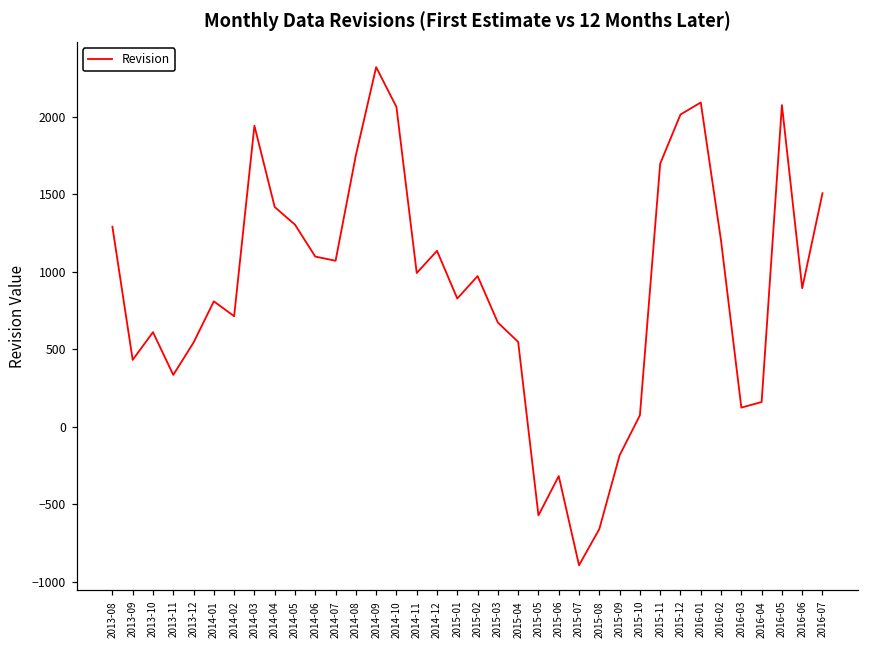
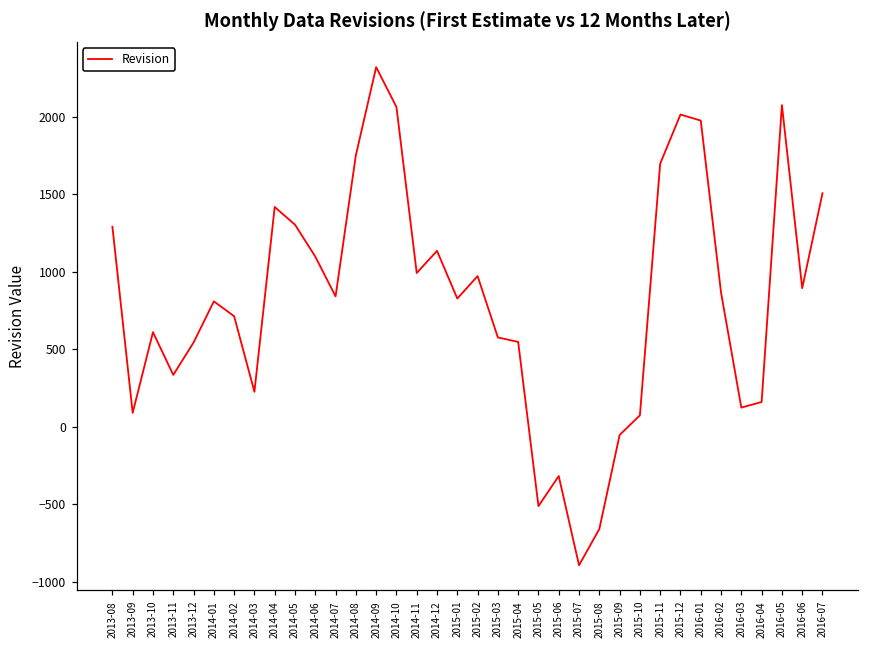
  {
    "2013-08": 1290,
-   "2013-09": 430,
+   "2013-09": 90,
    "2013-10": 610,
    "2013-11": 330,
    "2013-12": 540,
    "2014-01": 810,
    "2014-02": 710,
-   "2014-03": 1940,
+   "2014-03": 230,
    "2014-04": 1420,
    "2014-05": 1300,
    "2014-06": 1100,
-   "2014-07": 1070,
+   "2014-07": 840,
    "2014-08": 1750,
    "2014-09": 2320,
    "2014-10": 2060,
    "2014-11": 990,
    "2014-12": 1140,
    "2015-01": 830,
    "2015-02": 970,
-   "2015-03": 670,
+   "2015-03": 580,
    "2015-04": 550,
-   "2015-05": -570,
+   "2015-05": -510,
    "2015-06": -320,
    "2015-07": -900,
    "2015-08": -660,
-   "2015-09": -190,
+   "2015-09": -50,
    "2015-10": 70,
    "2015-11": 1700,
    "2015-12": 2020,
-   "2016-01": 2090,
-   "2016-02": 1200,
+   "2016-01": 1980,
+   "2016-02": 870,
    "2016-03": 120,
    "2016-04": 160,
    "2016-05": 2080,
    "2016-06": 890,
    "2016-07": 1510
  }
